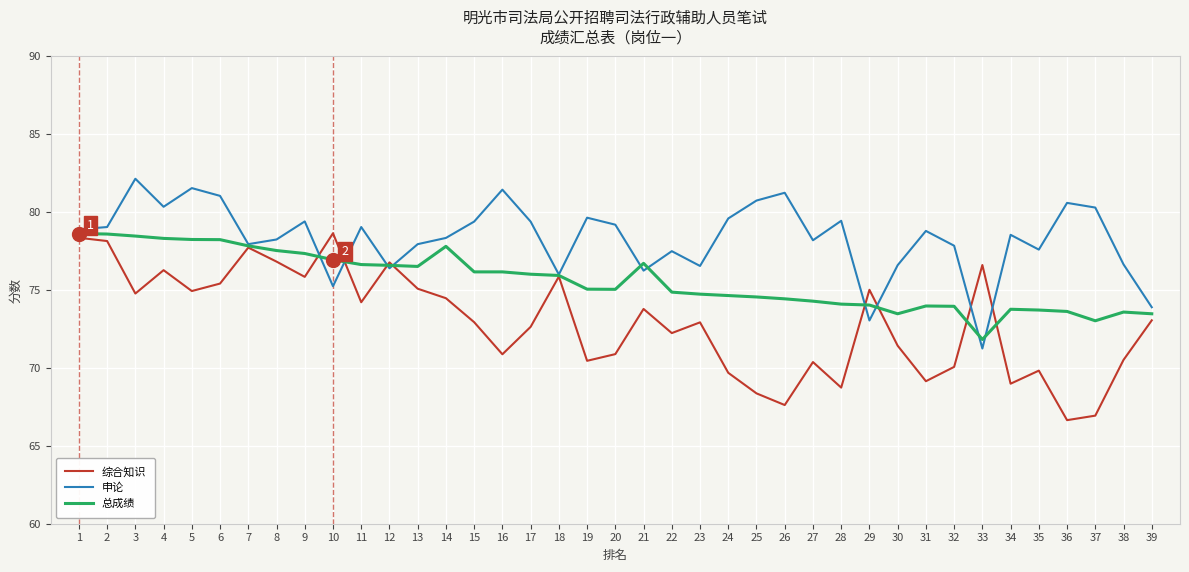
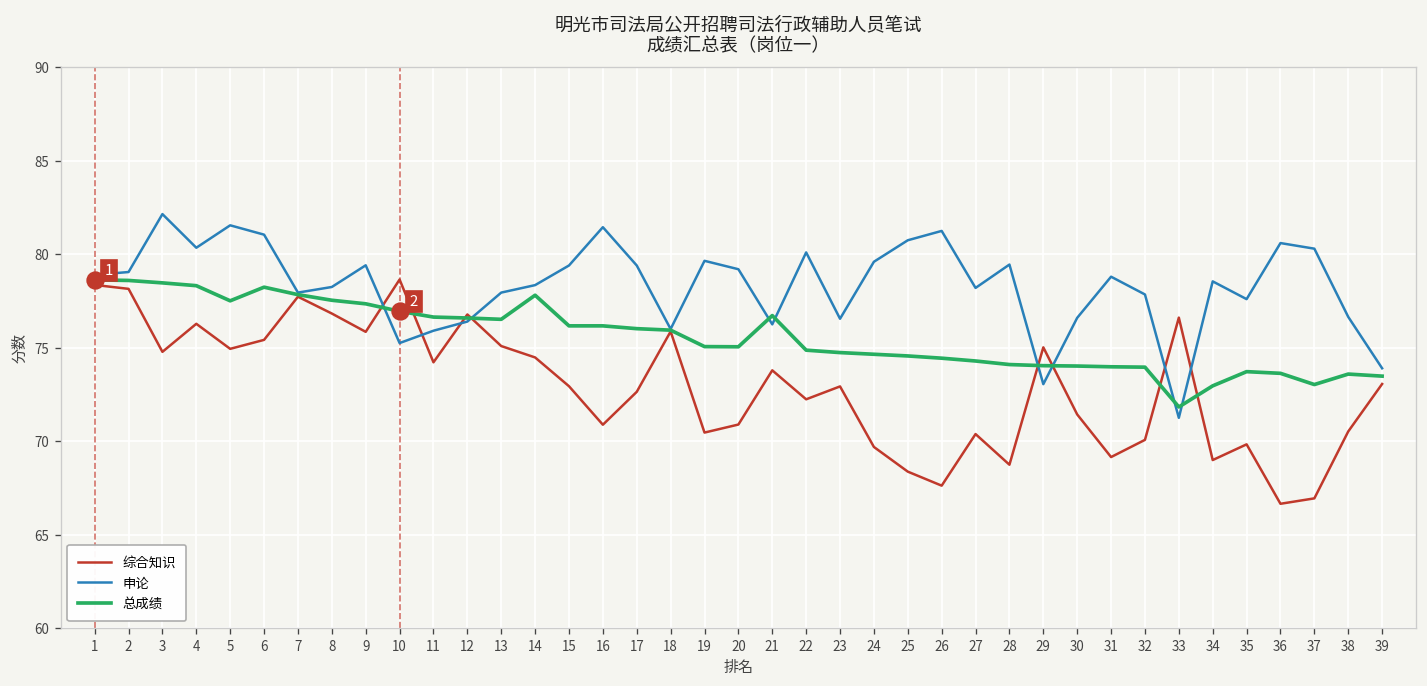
  {
    "申论": {
      "2": 79.1,
      "3": 82.2,
      "4": 80.4,
      "5": 81.6,
      "6": 81.1,
      "8": 78.3,
      "9": 79.4,
      "10": 75.3,
-     "11": 79.1,
+     "11": 75.9,
      "12": 76.4,
      "13": 78.0,
      "14": 78.4,
      "15": 79.4,
      "16": 81.5,
      "17": 79.4,
      "19": 79.7,
      "20": 79.2,
      "21": 76.3,
-     "22": 77.5,
+     "22": 80.1,
      "23": 76.6,
      "24": 79.6,
      "25": 80.8,
      "26": 81.3,
      "27": 78.2,
      "28": 79.5,
      "29": 73.1,
      "30": 76.6,
      "31": 78.8,
      "32": 77.9,
      "33": 71.3,
      "34": 78.6,
      "35": 77.6,
      "36": 80.6,
      "37": 80.3,
      "38": 76.7,
      "39": 73.9
    },
    "总成绩": {
      "2": 78.6,
      "3": 78.5,
      "4": 78.3,
-     "5": 78.3,
+     "5": 77.5,
      "6": 78.2,
      "8": 77.5,
      "9": 77.4,
      "11": 76.6,
      "12": 76.6,
      "13": 76.5,
      "14": 77.8,
      "15": 76.2,
      "16": 76.2,
      "17": 76.0,
      "19": 75.1,
      "20": 75.1,
      "21": 76.7,
      "22": 74.9,
      "23": 74.7,
      "24": 74.7,
      "25": 74.6,
      "26": 74.4,
      "27": 74.3,
      "28": 74.1,
      "29": 74.0,
-     "30": 73.5,
+     "30": 74.0,
      "31": 74.0,
      "32": 74.0,
      "33": 71.8,
-     "34": 73.8,
+     "34": 73.0,
      "35": 73.7,
      "36": 73.6,
      "37": 73.0,
      "38": 73.6,
      "39": 73.5
    }
  }
